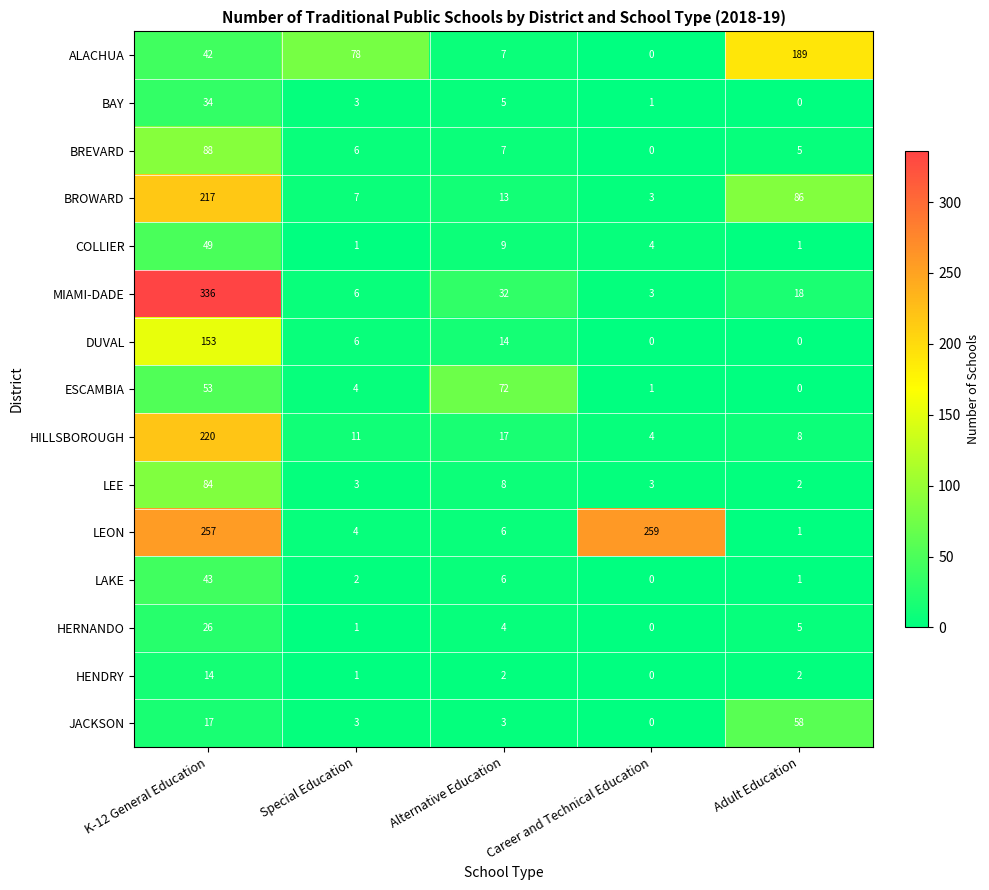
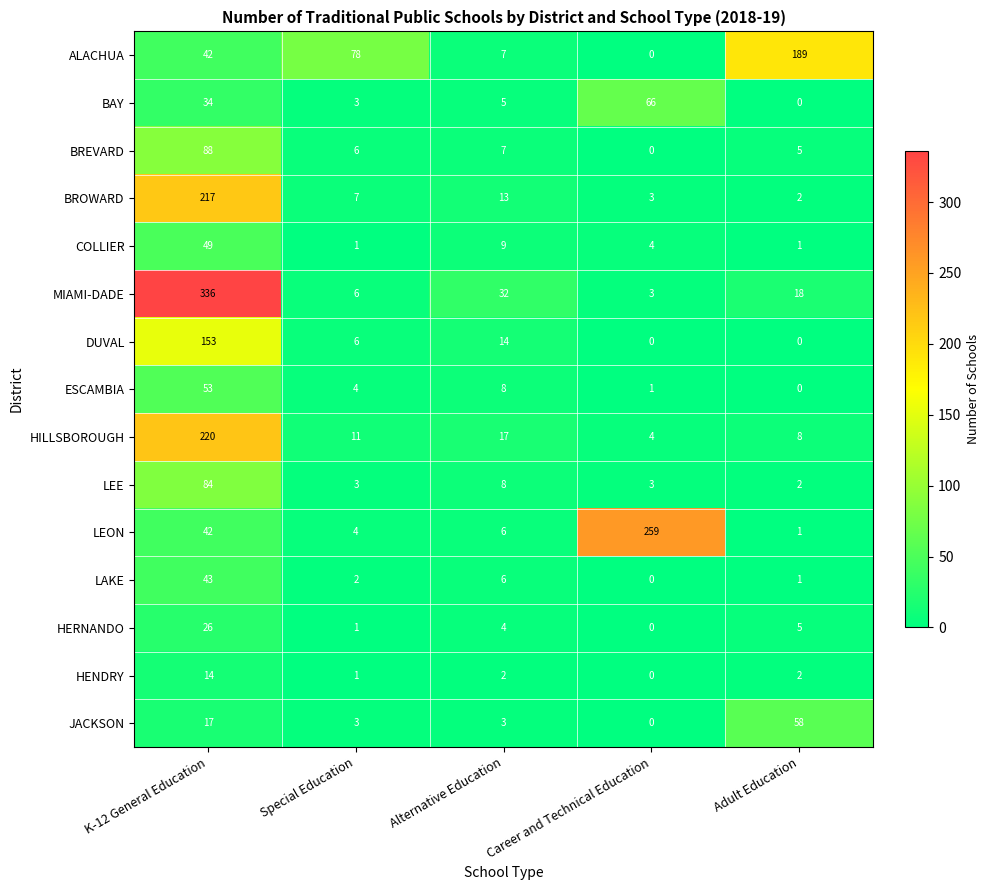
  {
    "ALACHUA": {
      "K-12 General Education": 42,
      "Special Education": 78,
      "Alternative Education": 7,
      "Career and Technical Education": 0,
      "Adult Education": 189
    },
    "BAY": {
      "K-12 General Education": 34,
      "Special Education": 3,
      "Alternative Education": 5,
-     "Career and Technical Education": 1,
+     "Career and Technical Education": 66,
      "Adult Education": 0
    },
    "BREVARD": {
      "K-12 General Education": 88,
      "Special Education": 6,
      "Alternative Education": 7,
      "Career and Technical Education": 0,
      "Adult Education": 5
    },
    "BROWARD": {
      "K-12 General Education": 217,
      "Special Education": 7,
      "Alternative Education": 13,
      "Career and Technical Education": 3,
-     "Adult Education": 86
+     "Adult Education": 2
    },
    "COLLIER": {
      "K-12 General Education": 49,
      "Special Education": 1,
      "Alternative Education": 9,
      "Career and Technical Education": 4,
      "Adult Education": 1
    },
    "MIAMI-DADE": {
      "K-12 General Education": 336,
      "Special Education": 6,
      "Alternative Education": 32,
      "Career and Technical Education": 3,
      "Adult Education": 18
    },
    "DUVAL": {
      "K-12 General Education": 153,
      "Special Education": 6,
      "Alternative Education": 14,
      "Career and Technical Education": 0,
      "Adult Education": 0
    },
    "ESCAMBIA": {
      "K-12 General Education": 53,
      "Special Education": 4,
-     "Alternative Education": 72,
+     "Alternative Education": 8,
      "Career and Technical Education": 1,
      "Adult Education": 0
    },
    "HILLSBOROUGH": {
      "K-12 General Education": 220,
      "Special Education": 11,
      "Alternative Education": 17,
      "Career and Technical Education": 4,
      "Adult Education": 8
    },
    "LEE": {
      "K-12 General Education": 84,
      "Special Education": 3,
      "Alternative Education": 8,
      "Career and Technical Education": 3,
      "Adult Education": 2
    },
    "LEON": {
-     "K-12 General Education": 257,
+     "K-12 General Education": 42,
      "Special Education": 4,
      "Alternative Education": 6,
      "Career and Technical Education": 259,
      "Adult Education": 1
    },
    "LAKE": {
      "K-12 General Education": 43,
      "Special Education": 2,
      "Alternative Education": 6,
      "Career and Technical Education": 0,
      "Adult Education": 1
    },
    "HERNANDO": {
      "K-12 General Education": 26,
      "Special Education": 1,
      "Alternative Education": 4,
      "Career and Technical Education": 0,
      "Adult Education": 5
    },
    "HENDRY": {
      "K-12 General Education": 14,
      "Special Education": 1,
      "Alternative Education": 2,
      "Career and Technical Education": 0,
      "Adult Education": 2
    },
    "JACKSON": {
      "K-12 General Education": 17,
      "Special Education": 3,
      "Alternative Education": 3,
      "Career and Technical Education": 0,
      "Adult Education": 58
    }
  }
